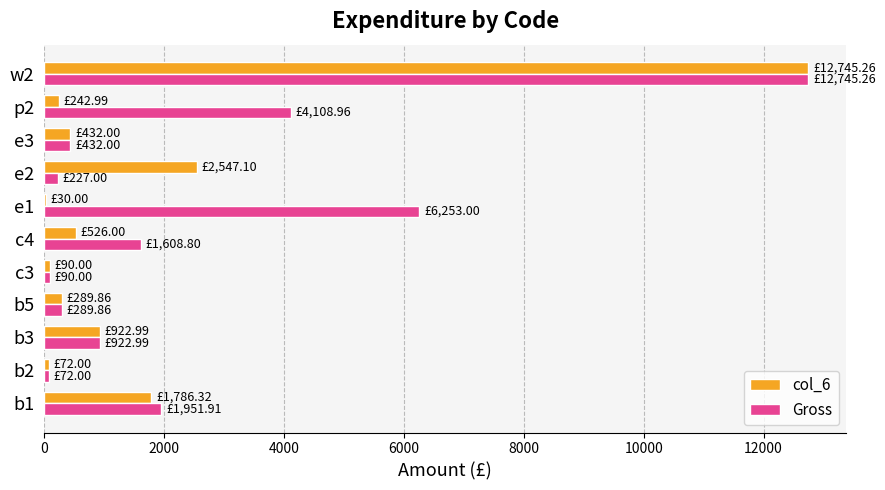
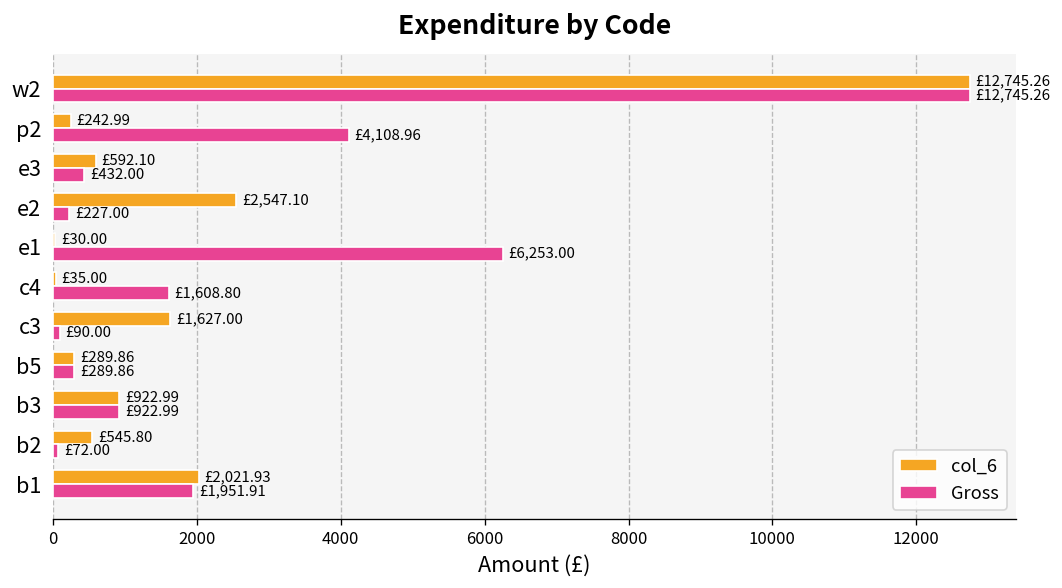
  {
    "col_6": {
      "w2": "£12,745.26",
      "p2": "£242.99",
-     "e3": "£432.00",
+     "e3": "£592.10",
      "e2": "£2,547.10",
      "e1": "£30.00",
-     "c4": "£526.00",
-     "c3": "£90.00",
+     "c4": "£35.00",
+     "c3": "£1,627.00",
      "b5": "£289.86",
      "b3": "£922.99",
-     "b2": "£72.00",
-     "b1": "£1,786.32"
+     "b2": "£545.80",
+     "b1": "£2,021.93"
    },
    "Gross": {
      "w2": "£12,745.26",
      "p2": "£4,108.96",
      "e3": "£432.00",
      "e2": "£227.00",
      "e1": "£6,253.00",
      "c4": "£1,608.80",
      "c3": "£90.00",
      "b5": "£289.86",
      "b3": "£922.99",
      "b2": "£72.00",
      "b1": "£1,951.91"
    }
  }
